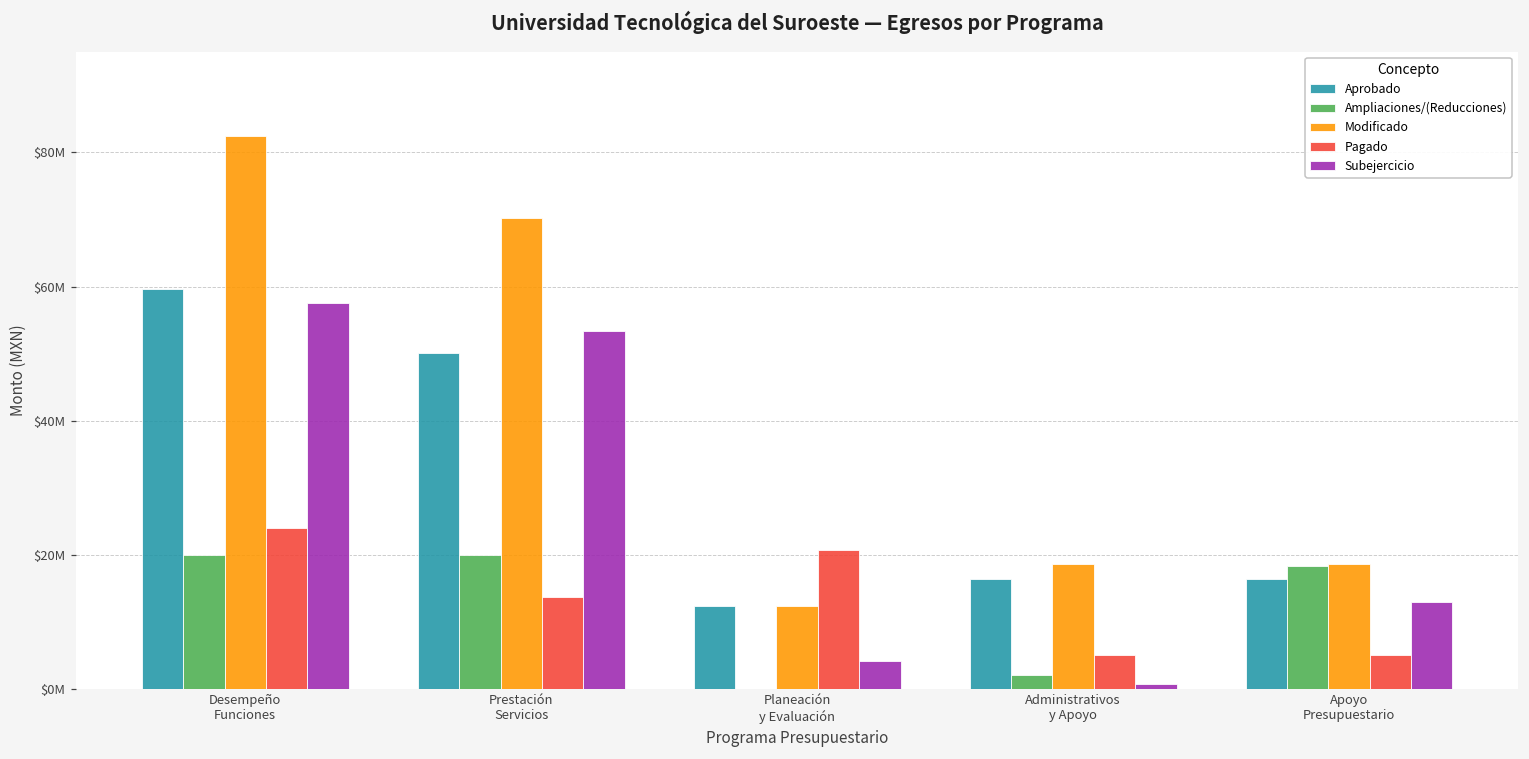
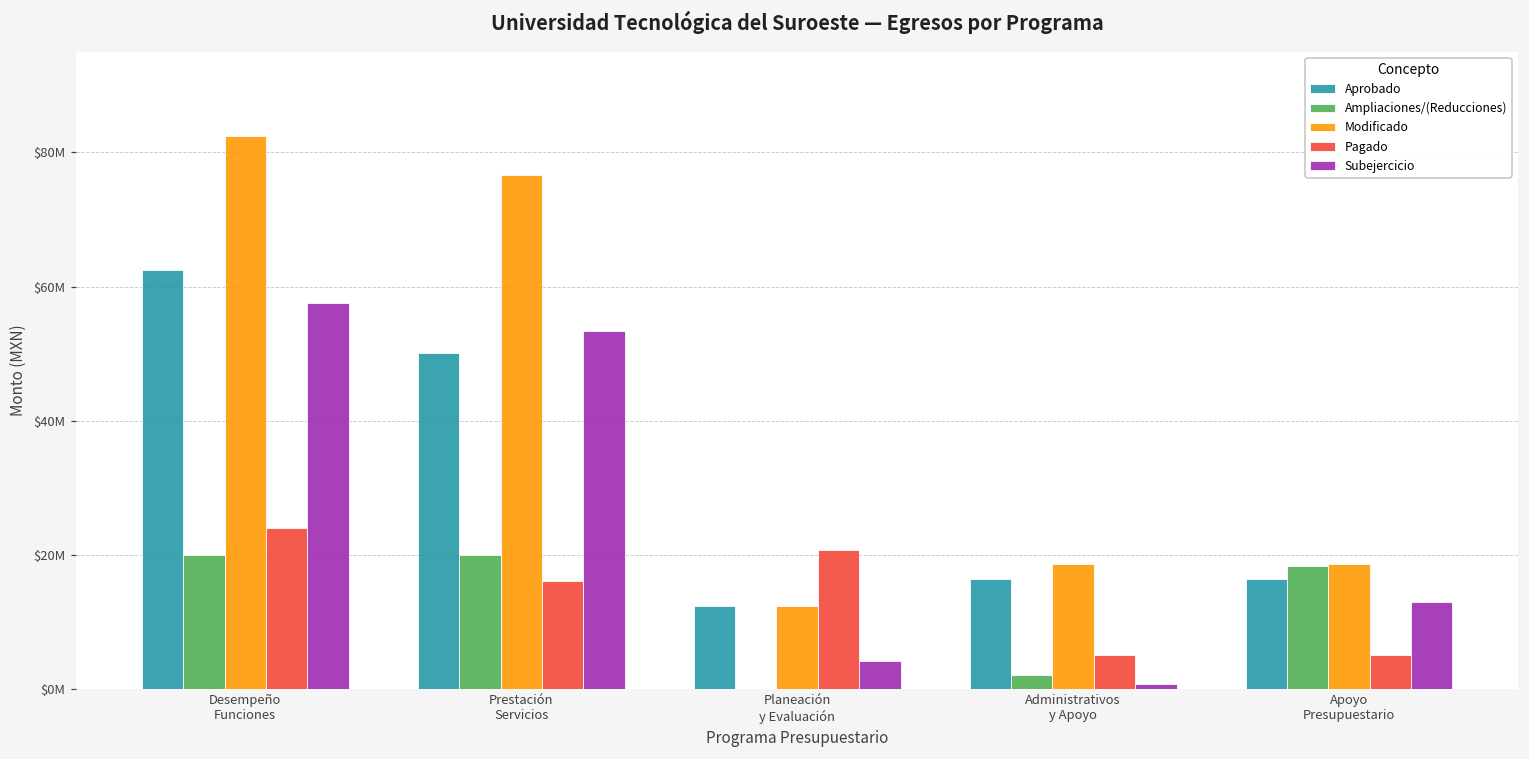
  {
    "Aprobado": {
-     "Desempeño Funciones": "$60000000",
+     "Desempeño Funciones": "$63000000",
      "Prestación Servicios": "$50000000",
      "Planeación y Evaluación": "$12000000",
      "Administrativos y Apoyo": "$16000000",
      "Apoyo Presupuestario": "$16000000"
    },
    "Ampliaciones/(Reducciones)": {
      "Desempeño Funciones": "$20000000",
      "Prestación Servicios": "$20000000",
      "Administrativos y Apoyo": "$2000000",
      "Apoyo Presupuestario": "$18000000"
    },
    "Modificado": {
      "Desempeño Funciones": "$83000000",
-     "Prestación Servicios": "$70000000",
+     "Prestación Servicios": "$77000000",
      "Planeación y Evaluación": "$12000000",
      "Administrativos y Apoyo": "$19000000",
      "Apoyo Presupuestario": "$19000000"
    },
    "Pagado": {
      "Desempeño Funciones": "$24000000",
-     "Prestación Servicios": "$14000000",
+     "Prestación Servicios": "$16000000",
      "Planeación y Evaluación": "$21000000",
      "Administrativos y Apoyo": "$5000000",
      "Apoyo Presupuestario": "$5000000"
    },
    "Subejercicio": {
      "Desempeño Funciones": "$58000000",
      "Prestación Servicios": "$53000000",
      "Planeación y Evaluación": "$4000000",
      "Administrativos y Apoyo": "$1000000",
      "Apoyo Presupuestario": "$13000000"
    }
  }
